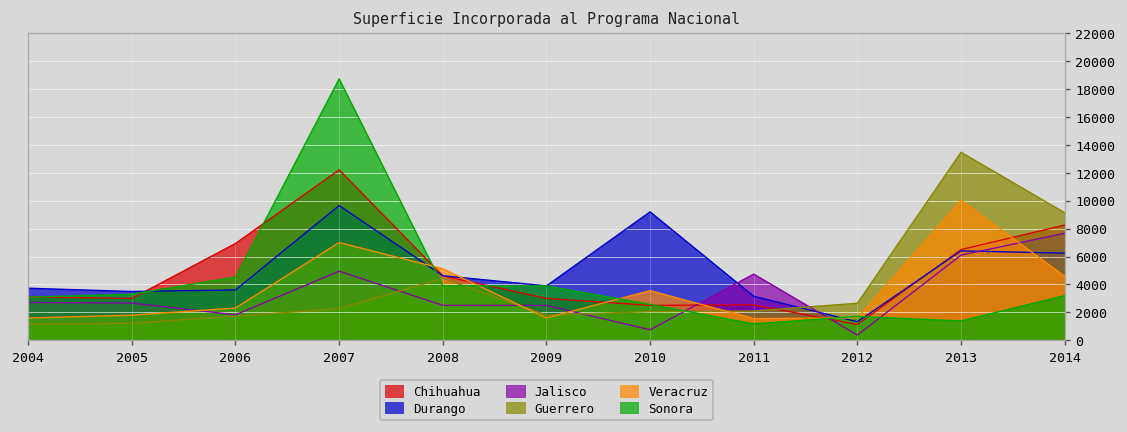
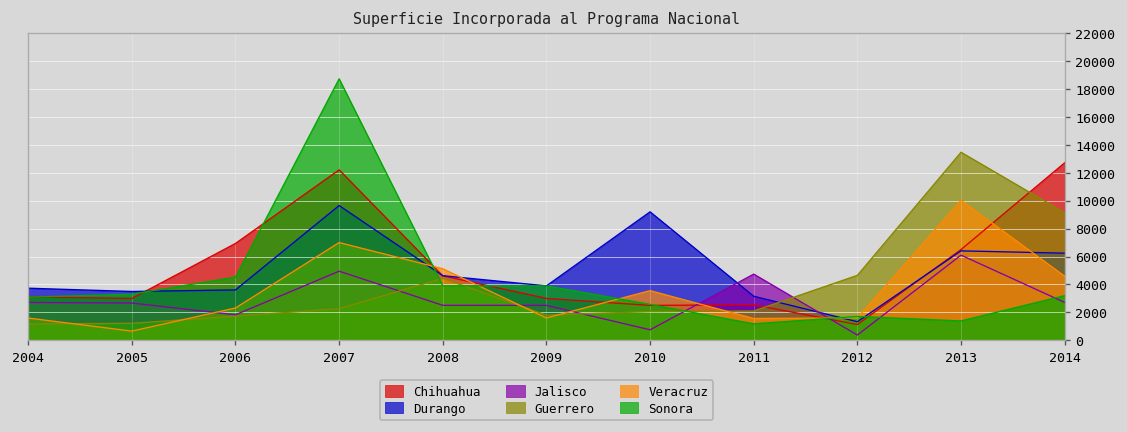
  {
    "Chihuahua": {
      "2005": 3000,
      "2006": 6900,
      "2007": 12200,
      "2009": 3000,
      "2011": 2500,
-     "2014": 8300
+     "2014": 12700
    },
    "Durango": {
      "2004": 3700,
      "2006": 3600,
      "2007": 9700,
      "2010": 9200,
      "2011": 3200,
      "2014": 6200
    },
    "Jalisco": {
      "2004": 2700,
      "2005": 2700,
      "2007": 5000,
      "2008": 2500,
      "2009": 2500,
      "2010": 800,
      "2011": 4700,
      "2012": 400,
      "2013": 6100,
-     "2014": 7700
+     "2014": 2700
    },
    "Guerrero": {
      "2004": 1200,
      "2005": 1200,
      "2007": 2300,
      "2010": 2100,
      "2011": 2100,
-     "2012": 2700,
+     "2012": 4700,
      "2013": 13500,
      "2014": 9100
    },
    "Veracruz": {
      "2004": 1600,
-     "2005": 1800,
+     "2005": 700,
      "2006": 2300,
      "2007": 7000,
      "2008": 5100,
      "2010": 3600,
      "2011": 1600,
      "2013": 10000,
      "2014": 4600
    },
    "Sonora": {
      "2006": 4500,
      "2007": 18700,
      "2008": 3900,
      "2011": 1200,
      "2013": 1400,
      "2014": 3200
    }
  }
